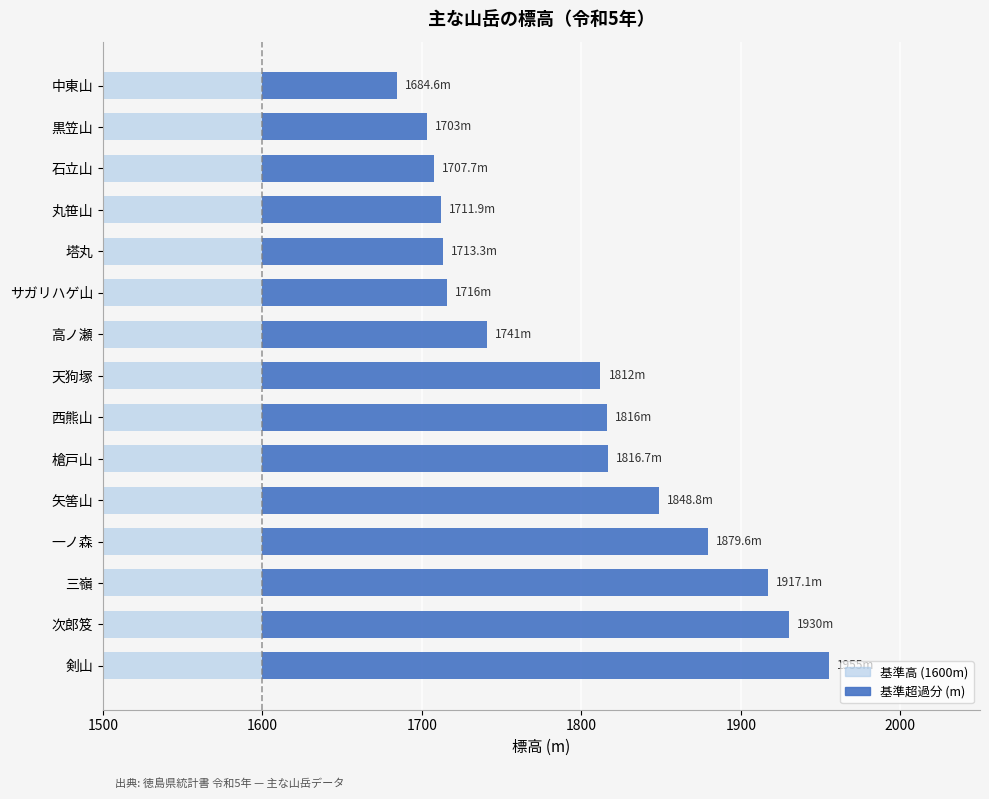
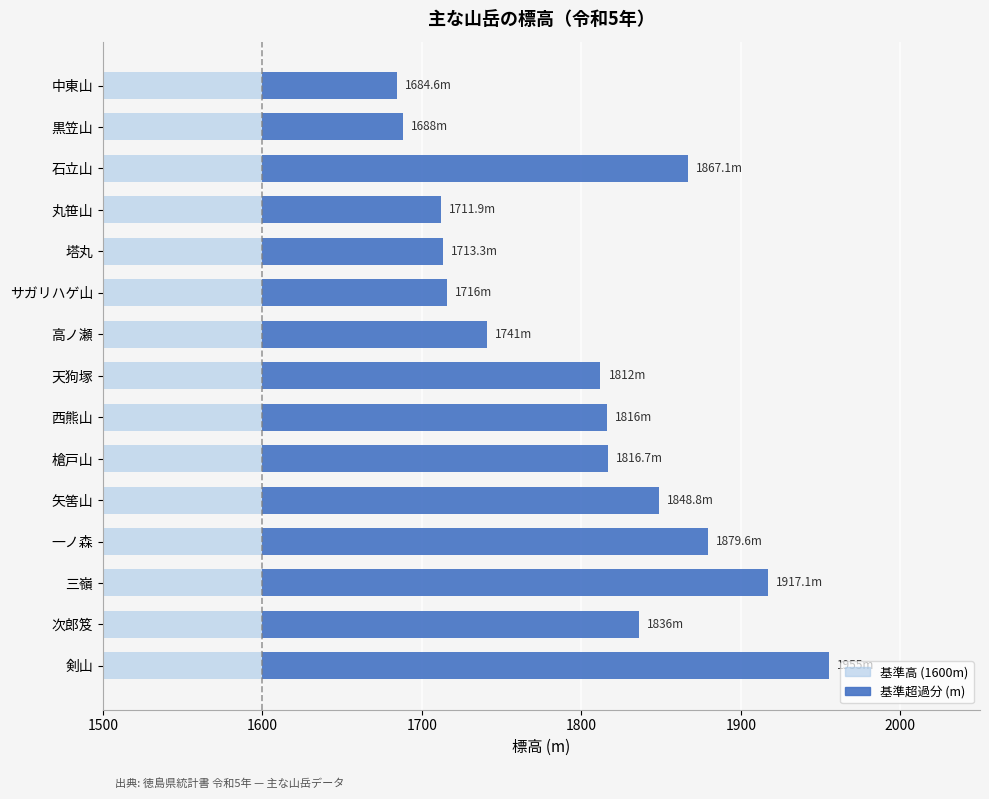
  {
    "基準高 (1600m)": {
      "中東山": "1600",
      "黒笠山": "1600",
      "石立山": "1600",
      "丸笹山": "1600",
      "塔丸": "1600",
      "サガリハゲ山": "1600",
      "高ノ瀬": "1600",
      "天狗塚": "1600",
      "西熊山": "1600",
      "槍戸山": "1600",
      "矢筈山": "1600",
      "一ノ森": "1600",
      "三嶺": "1600",
      "次郎笈": "1600",
      "剣山": "1600"
    },
    "基準超過分 (m)": {
-     "黒笠山": "1703m",
-     "石立山": "1707.7m",
-     "次郎笈": "1930m"
+     "黒笠山": "1688m",
+     "石立山": "1867.1m",
+     "次郎笈": "1836m"
    }
  }
